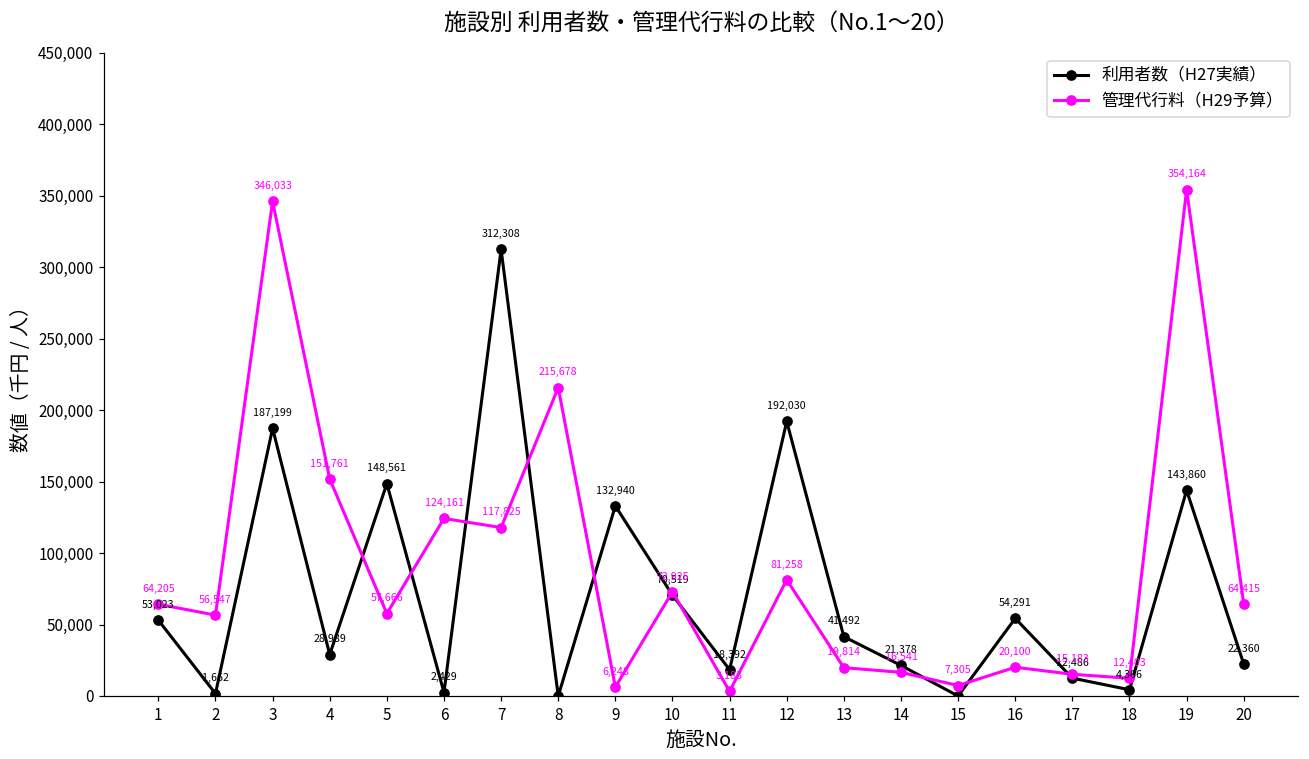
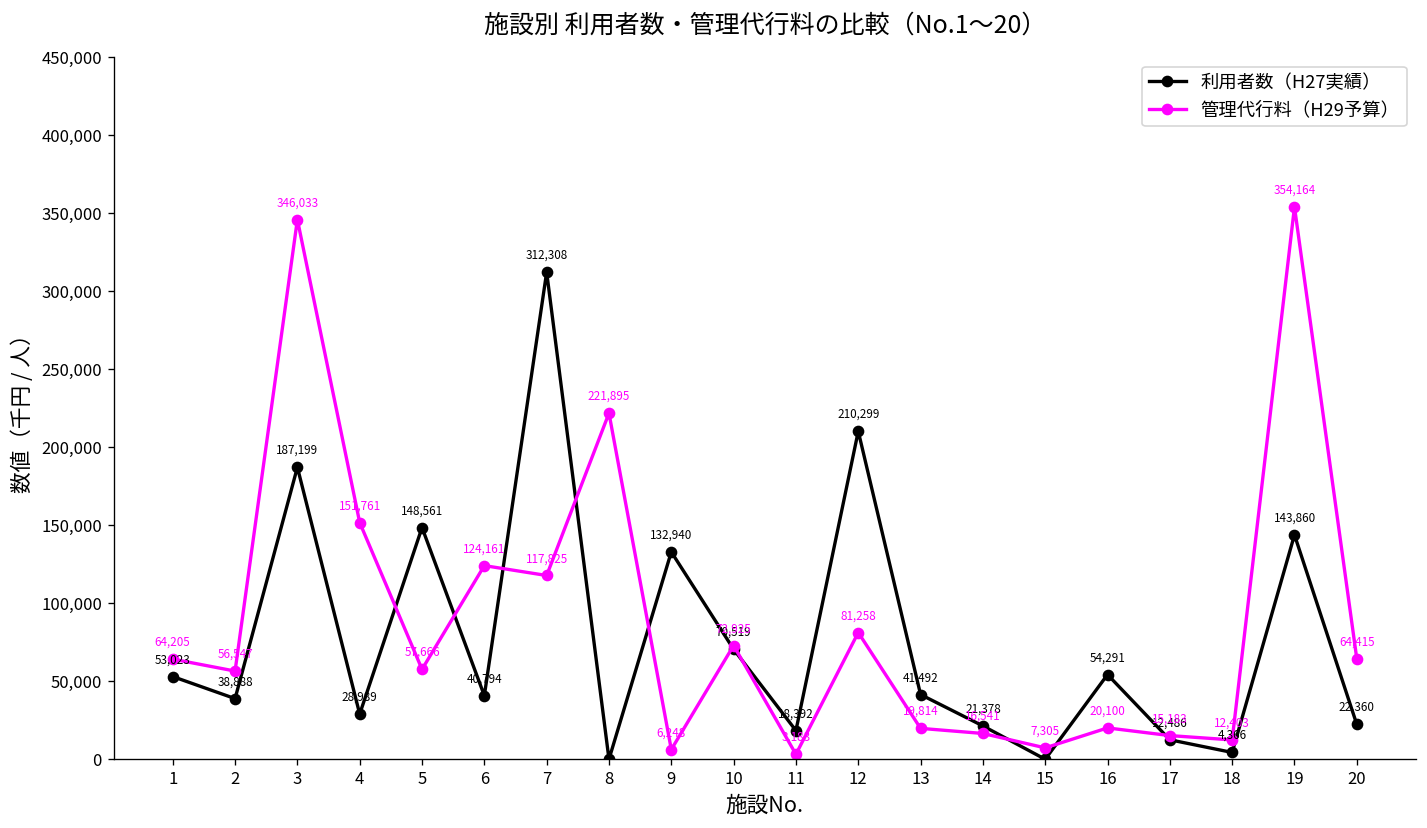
  {
    "利用者数（H27実績）": {
-     "2": "1,662",
+     "2": "38,888",
      "3": "187,199",
      "4": "28,989",
      "5": "148,561",
-     "6": "2,429",
+     "6": "40,794",
      "7": "312,308",
      "9": "132,940",
      "11": "18,392",
-     "12": "192,030",
+     "12": "210,299",
      "13": "41,492",
      "16": "54,291",
      "19": "143,860",
      "20": "22,360"
    },
    "管理代行料（H29予算）": {
      "1": "64,205",
      "2": "56,547",
      "3": "346,033",
      "4": "151,761",
      "5": "57,666",
      "6": "124,161",
      "7": "117,825",
-     "8": "215,678",
+     "8": "221,895",
      "9": "6,248",
      "12": "81,258",
      "13": "19,814",
      "15": "7,305",
      "16": "20,100",
      "18": "12,403",
      "19": "354,164",
      "20": "64,415"
    }
  }
